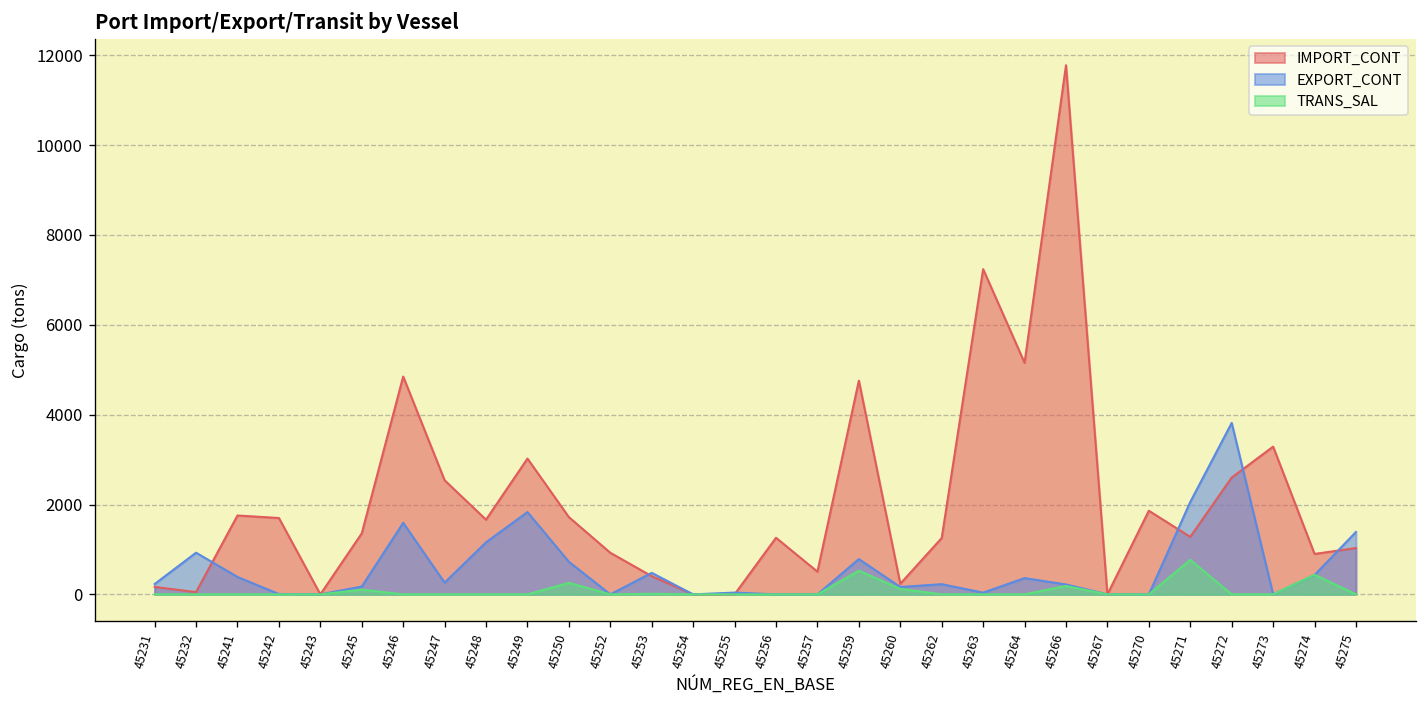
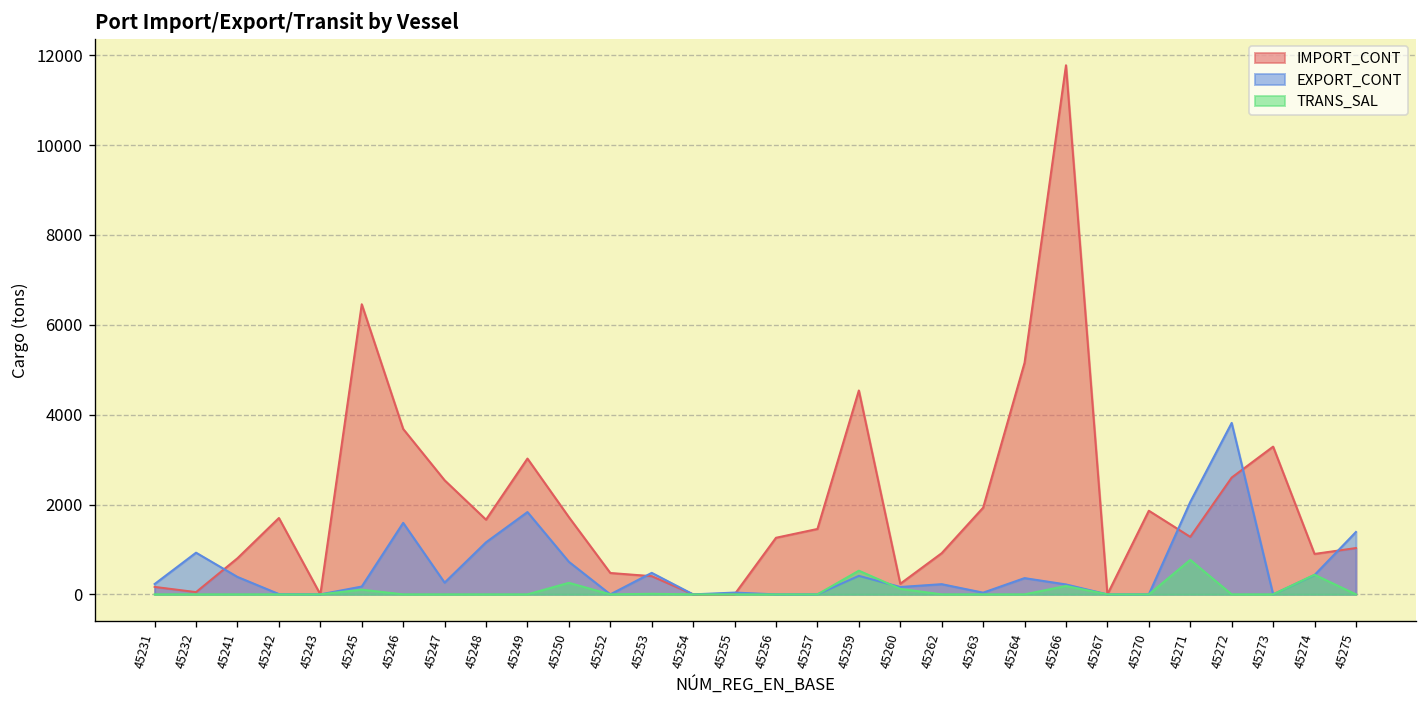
  {
    "IMPORT_CONT": {
-     "45241": 1800,
+     "45241": 800,
      "45242": 1700,
-     "45245": 1400,
-     "45246": 4800,
+     "45245": 6500,
+     "45246": 3700,
      "45247": 2500,
      "45248": 1700,
      "45249": 3000,
      "45250": 1700,
-     "45252": 900,
+     "45252": 500,
      "45253": 400,
      "45256": 1300,
-     "45257": 500,
-     "45259": 4800,
+     "45257": 1500,
+     "45259": 4500,
      "45260": 200,
-     "45262": 1300,
-     "45263": 7200,
+     "45262": 900,
+     "45263": 1900,
      "45264": 5200,
      "45266": 11800,
      "45270": 1900,
      "45271": 1300,
      "45272": 2600,
      "45273": 3300,
      "45274": 900,
      "45275": 1000
    },
    "EXPORT_CONT": {
      "45232": 900,
      "45241": 400,
      "45245": 200,
      "45246": 1600,
      "45247": 300,
      "45248": 1200,
      "45249": 1800,
      "45250": 700,
      "45253": 500,
-     "45259": 800,
+     "45259": 400,
      "45262": 200,
      "45264": 400,
      "45271": 2100,
      "45272": 3800,
      "45275": 1400
    },
    "TRANS_SAL": {
      "45231": 0,
      "45241": 0,
      "45245": 100,
      "45246": 0,
      "45247": 0,
      "45248": 0,
      "45249": 0,
      "45250": 300,
      "45253": 0,
      "45259": 500,
      "45262": 0,
      "45264": 0,
      "45271": 800,
      "45272": 0,
      "45275": 0
    }
  }
